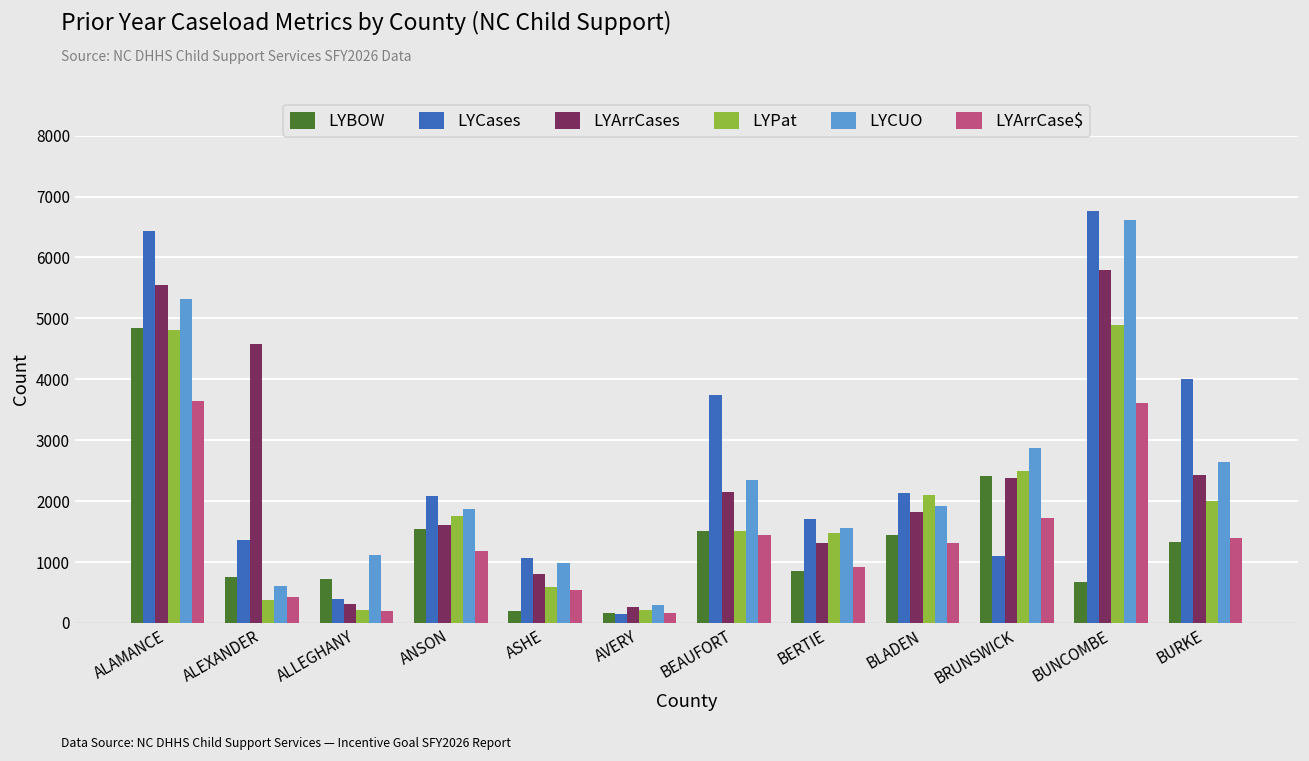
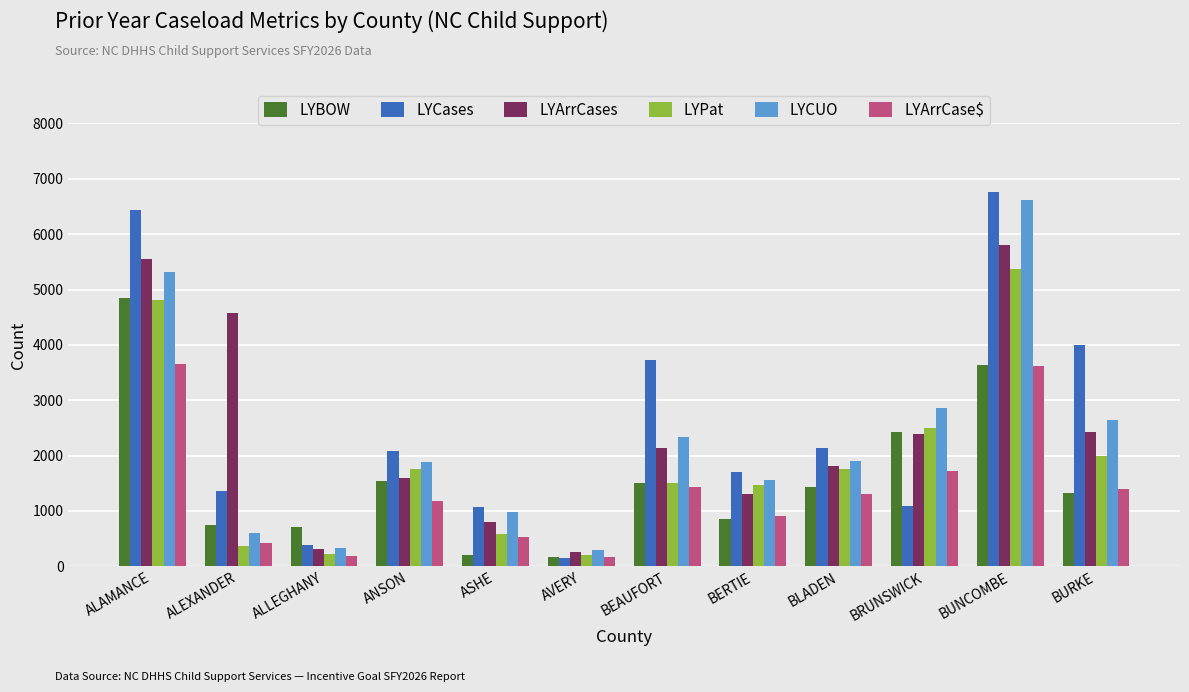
  {
    "LYBOW": {
      "ALAMANCE": 4800,
      "ALEXANDER": 700,
      "ALLEGHANY": 700,
      "ANSON": 1500,
      "ASHE": 200,
      "AVERY": 200,
      "BEAUFORT": 1500,
      "BERTIE": 900,
      "BLADEN": 1400,
      "BRUNSWICK": 2400,
-     "BUNCOMBE": 700,
+     "BUNCOMBE": 3600,
      "BURKE": 1300
    },
    "LYCases": {
      "ALAMANCE": 6400,
      "ALEXANDER": 1400,
      "ALLEGHANY": 400,
      "ANSON": 2100,
      "ASHE": 1100,
      "AVERY": 100,
      "BEAUFORT": 3700,
      "BERTIE": 1700,
      "BLADEN": 2100,
      "BRUNSWICK": 1100,
      "BUNCOMBE": 6800,
      "BURKE": 4000
    },
    "LYArrCases": {
      "ALAMANCE": 5500,
      "ALEXANDER": 4600,
      "ALLEGHANY": 300,
      "ANSON": 1600,
      "ASHE": 800,
      "AVERY": 300,
      "BEAUFORT": 2100,
      "BERTIE": 1300,
      "BLADEN": 1800,
      "BRUNSWICK": 2400,
      "BUNCOMBE": 5800,
      "BURKE": 2400
    },
    "LYPat": {
      "ALAMANCE": 4800,
      "ALEXANDER": 400,
      "ALLEGHANY": 200,
      "ANSON": 1800,
      "ASHE": 600,
      "AVERY": 200,
      "BEAUFORT": 1500,
      "BERTIE": 1500,
-     "BLADEN": 2100,
+     "BLADEN": 1800,
      "BRUNSWICK": 2500,
-     "BUNCOMBE": 4900,
+     "BUNCOMBE": 5400,
      "BURKE": 2000
    },
    "LYCUO": {
      "ALAMANCE": 5300,
      "ALEXANDER": 600,
-     "ALLEGHANY": 1100,
+     "ALLEGHANY": 300,
      "ANSON": 1900,
      "ASHE": 1000,
      "AVERY": 300,
      "BEAUFORT": 2300,
      "BERTIE": 1600,
      "BLADEN": 1900,
      "BRUNSWICK": 2900,
      "BUNCOMBE": 6600,
      "BURKE": 2600
    },
    "LYArrCase$": {
      "ALAMANCE": 3600,
      "ALEXANDER": 400,
      "ALLEGHANY": 200,
      "ANSON": 1200,
      "ASHE": 500,
      "AVERY": 200,
      "BEAUFORT": 1400,
      "BERTIE": 900,
      "BLADEN": 1300,
      "BRUNSWICK": 1700,
      "BUNCOMBE": 3600,
      "BURKE": 1400
    }
  }
